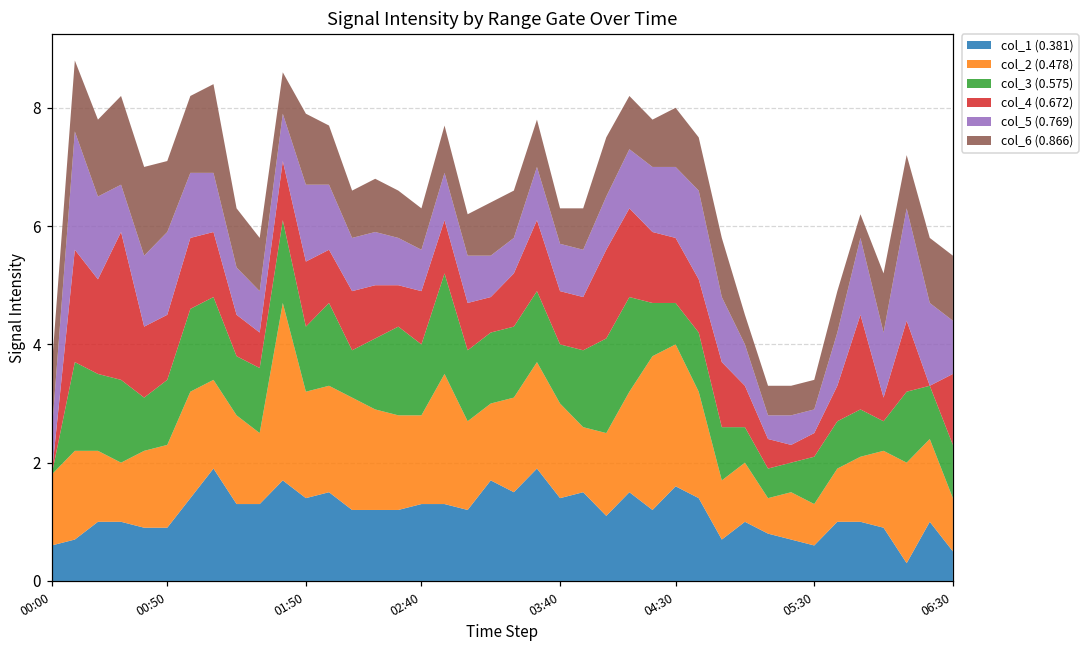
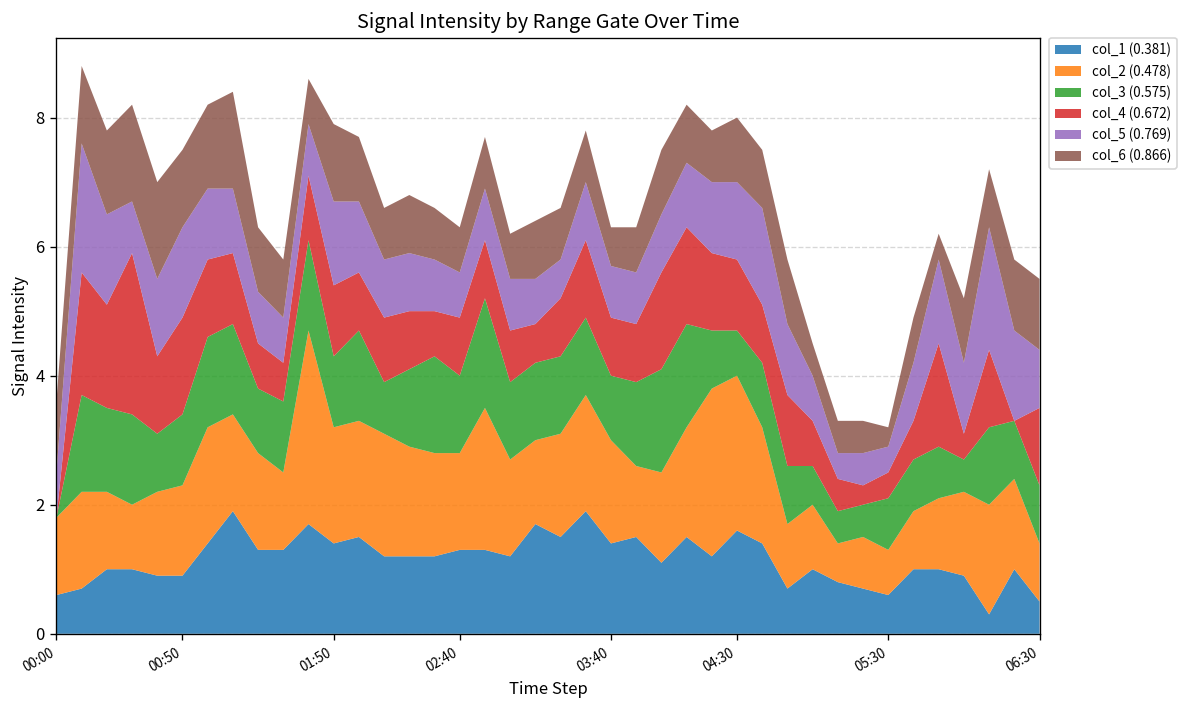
  {
    "col_1 (0.381)": {
      "00:00": 0.6,
      "00:50": 0.9,
      "01:50": 1.4,
      "02:40": 1.3,
      "03:40": 1.4,
      "04:30": 1.6,
      "05:30": 0.6,
      "06:30": 0.5
    },
    "col_2 (0.478)": {
      "00:50": 1.4,
      "01:50": 1.8,
      "02:40": 1.5,
      "03:40": 1.6,
      "04:30": 2.4,
      "05:30": 0.7,
      "06:30": 0.9
    },
    "col_3 (0.575)": {
      "00:50": 1.1,
      "01:50": 1.1,
      "02:40": 1.2,
      "03:40": 1.0,
      "04:30": 0.7,
      "05:30": 0.8,
      "06:30": 0.9
    },
    "col_4 (0.672)": {
-     "00:50": 1.1,
+     "00:50": 1.5,
      "01:50": 1.1,
      "02:40": 0.9,
      "03:40": 0.9,
      "04:30": 1.1,
      "05:30": 0.4,
      "06:30": 1.2
    },
    "col_5 (0.769)": {
      "00:00": 0.7,
      "00:50": 1.4,
      "01:50": 1.3,
      "02:40": 0.7,
      "03:40": 0.8,
      "04:30": 1.2,
      "05:30": 0.4,
      "06:30": 0.9
    },
    "col_6 (0.866)": {
      "00:00": 1.1,
      "00:50": 1.2,
      "01:50": 1.2,
      "02:40": 0.7,
      "03:40": 0.6,
      "04:30": 1.0,
-     "05:30": 0.5,
+     "05:30": 0.3,
      "06:30": 1.1
    }
  }
